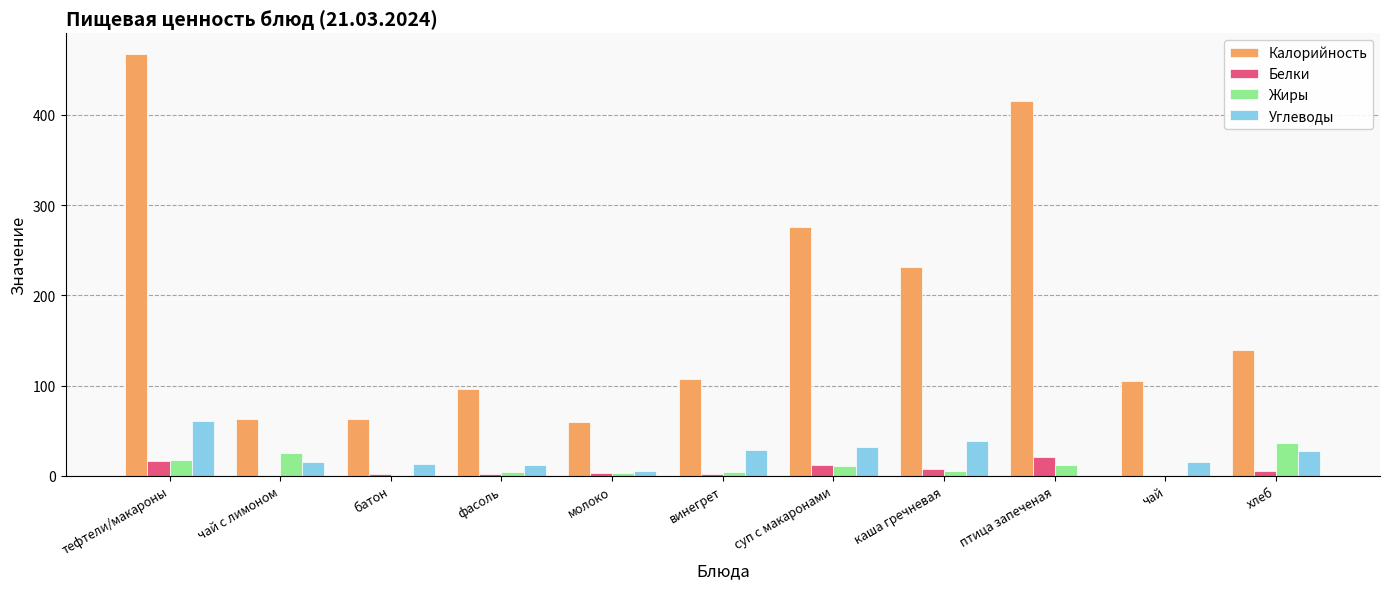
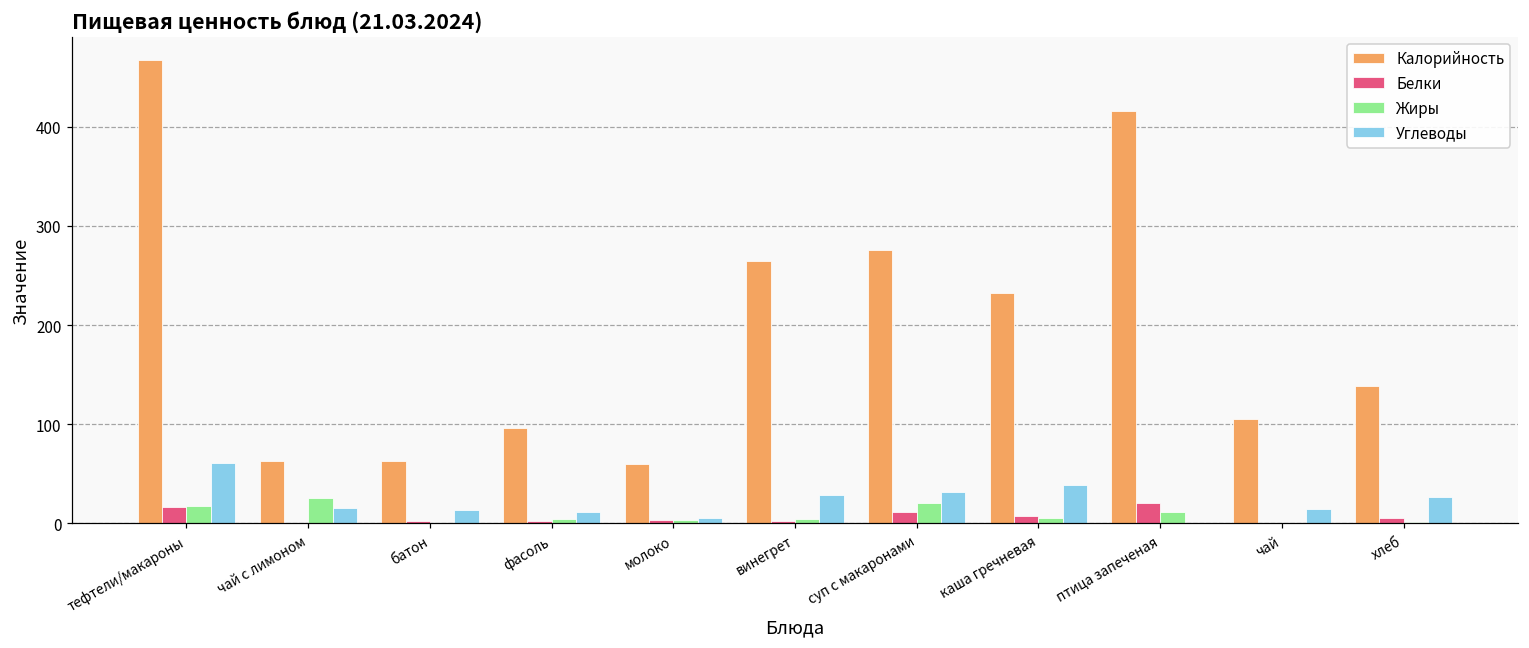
  {
    "Калорийность": {
      "тефтели/макароны": 470,
      "чай с лимоном": 60,
      "батон": 60,
      "фасоль": 100,
      "молоко": 60,
-     "винегрет": 110,
+     "винегрет": 260,
      "суп с макаронами": 280,
      "каша гречневая": 230,
      "птица запеченая": 420,
      "чай": 100,
      "хлеб": 140
    },
    "Белки": {
      "тефтели/макароны": 20,
      "молоко": 0,
      "суп с макаронами": 10,
      "каша гречневая": 10,
      "птица запеченая": 20,
      "чай": 0,
      "хлеб": 10
    },
    "Жиры": {
      "тефтели/макароны": 20,
      "чай с лимоном": 30,
      "фасоль": 0,
      "молоко": 0,
      "винегрет": 0,
-     "суп с макаронами": 10,
+     "суп с макаронами": 20,
      "каша гречневая": 10,
      "птица запеченая": 10,
      "чай": 0,
-     "хлеб": 40
+     "хлеб": 0
    },
    "Углеводы": {
      "тефтели/макароны": 60,
      "чай с лимоном": 20,
      "батон": 10,
      "фасоль": 10,
      "молоко": 10,
      "винегрет": 30,
      "суп с макаронами": 30,
      "каша гречневая": 40,
      "птица запеченая": 0,
      "чай": 20,
      "хлеб": 30
    }
  }
